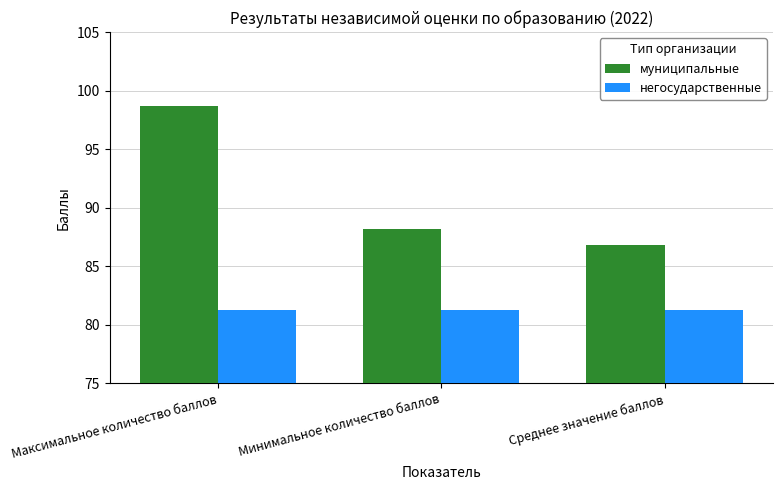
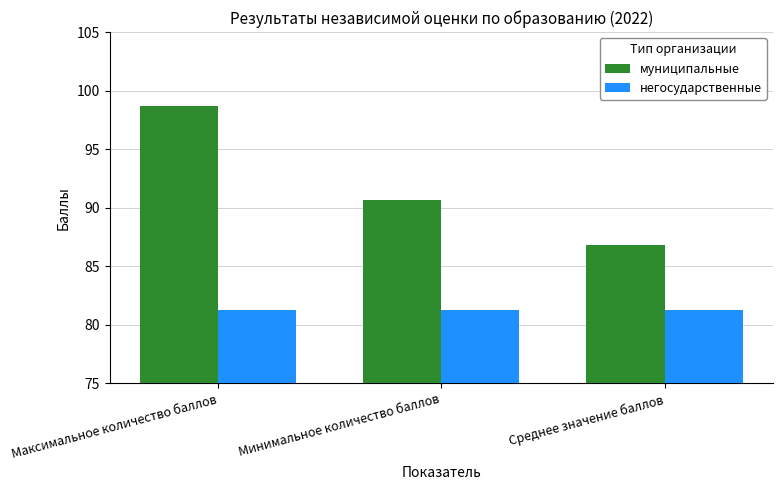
  {
    "муниципальные": {
      "Максимальное количество баллов": 98.7,
-     "Минимальное количество баллов": 88.2,
+     "Минимальное количество баллов": 90.7,
      "Среднее значение баллов": 86.8
    },
    "негосударственные": {
      "Максимальное количество баллов": 81.3,
      "Минимальное количество баллов": 81.3,
      "Среднее значение баллов": 81.3
    }
  }
